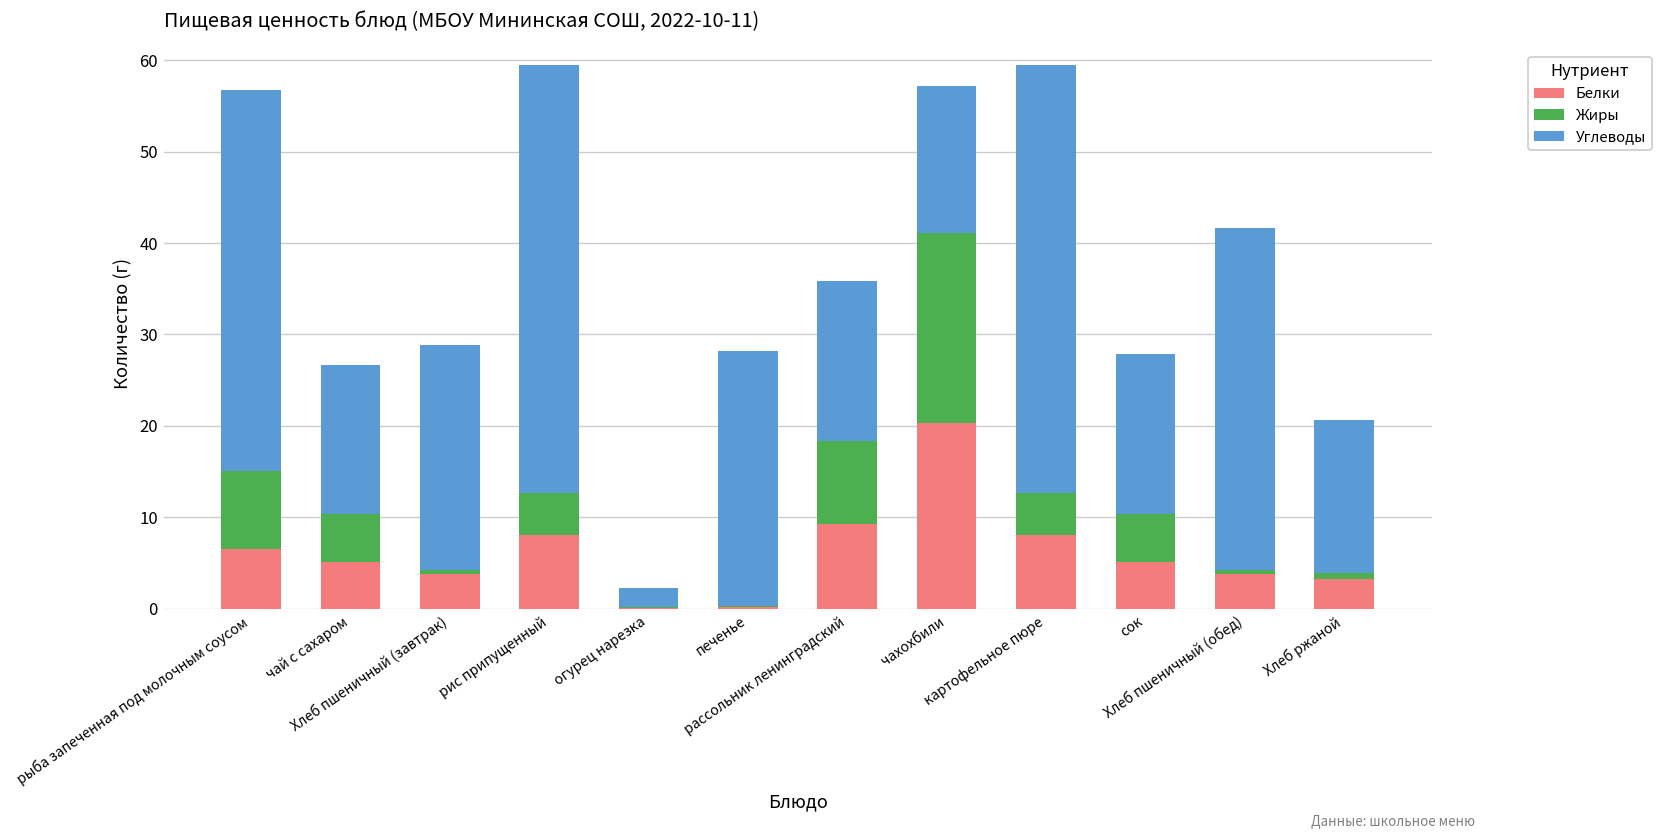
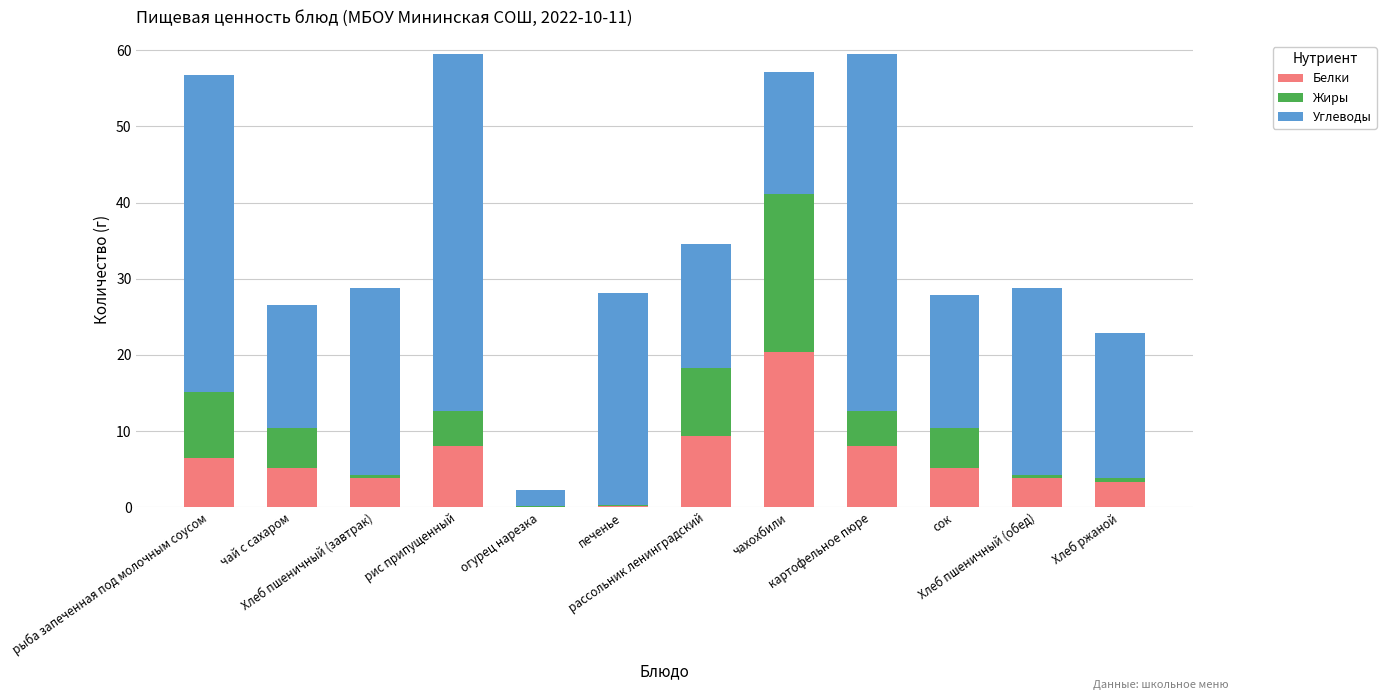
  {
    "Белки": {
      "рыба запеченная под молочным соусом": 6,
      "чай с сахаром": 5,
      "Хлеб пшеничный (завтрак)": 4,
      "рис припущенный": 8,
      "рассольник ленинградский": 9,
      "чахохбили": 20,
      "картофельное пюре": 8,
      "сок": 5,
      "Хлеб пшеничный (обед)": 4,
      "Хлеб ржаной": 3
    },
    "Жиры": {
      "рыба запеченная под молочным соусом": 9,
      "чай с сахаром": 5,
      "Хлеб пшеничный (завтрак)": 0,
      "рис припущенный": 5,
      "рассольник ленинградский": 9,
      "чахохбили": 21,
      "картофельное пюре": 5,
      "сок": 5,
      "Хлеб пшеничный (обед)": 0,
      "Хлеб ржаной": 1
    },
    "Углеводы": {
      "рыба запеченная под молочным соусом": 42,
      "чай с сахаром": 16,
      "Хлеб пшеничный (завтрак)": 25,
      "рис припущенный": 47,
      "огурец нарезка": 2,
      "печенье": 28,
-     "рассольник ленинградский": 18,
+     "рассольник ленинградский": 16,
      "чахохбили": 16,
      "картофельное пюре": 47,
      "сок": 18,
-     "Хлеб пшеничный (обед)": 38,
-     "Хлеб ржаной": 17
+     "Хлеб пшеничный (обед)": 25,
+     "Хлеб ржаной": 19
    }
  }
